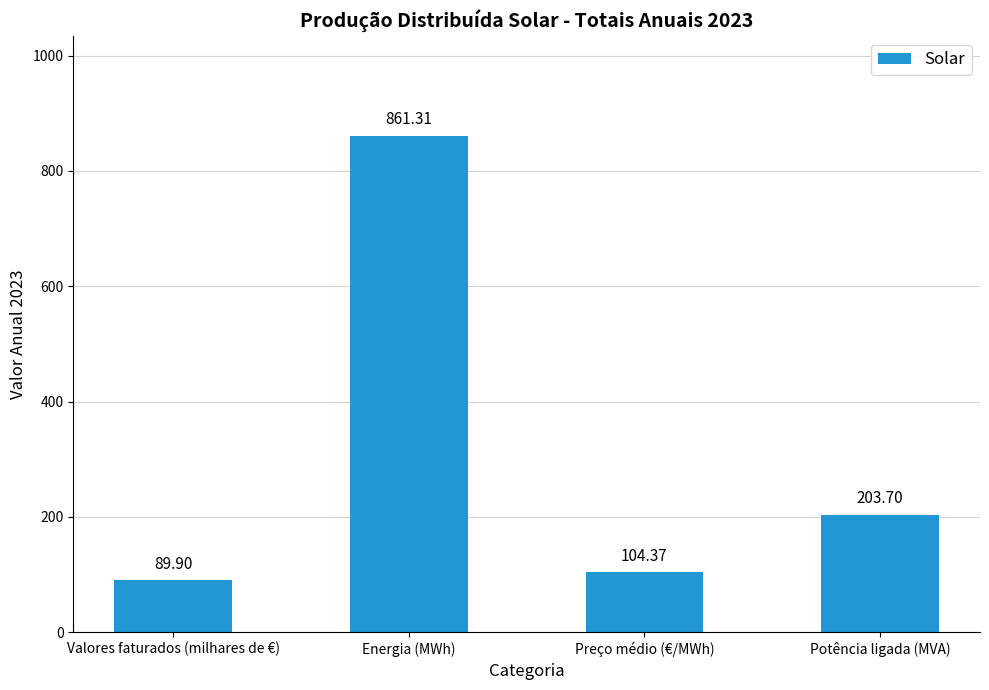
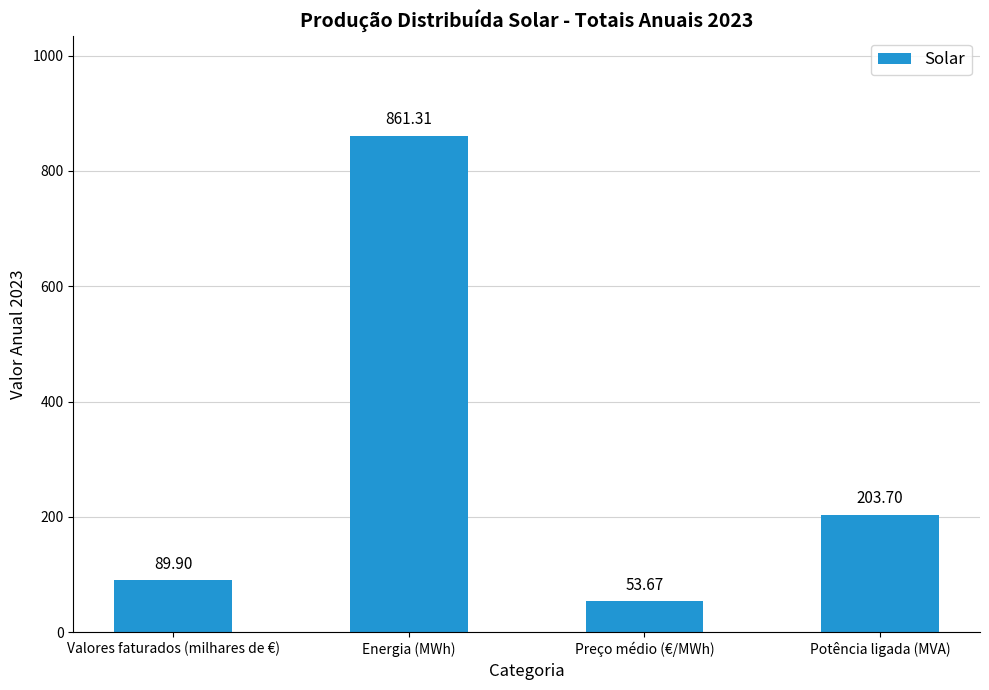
  {
    "Valores faturados (milhares de €)": 89.90,
    "Energia (MWh)": 861.31,
-   "Preço médio (€/MWh)": 104.37,
+   "Preço médio (€/MWh)": 53.67,
    "Potência ligada (MVA)": 203.70
  }
